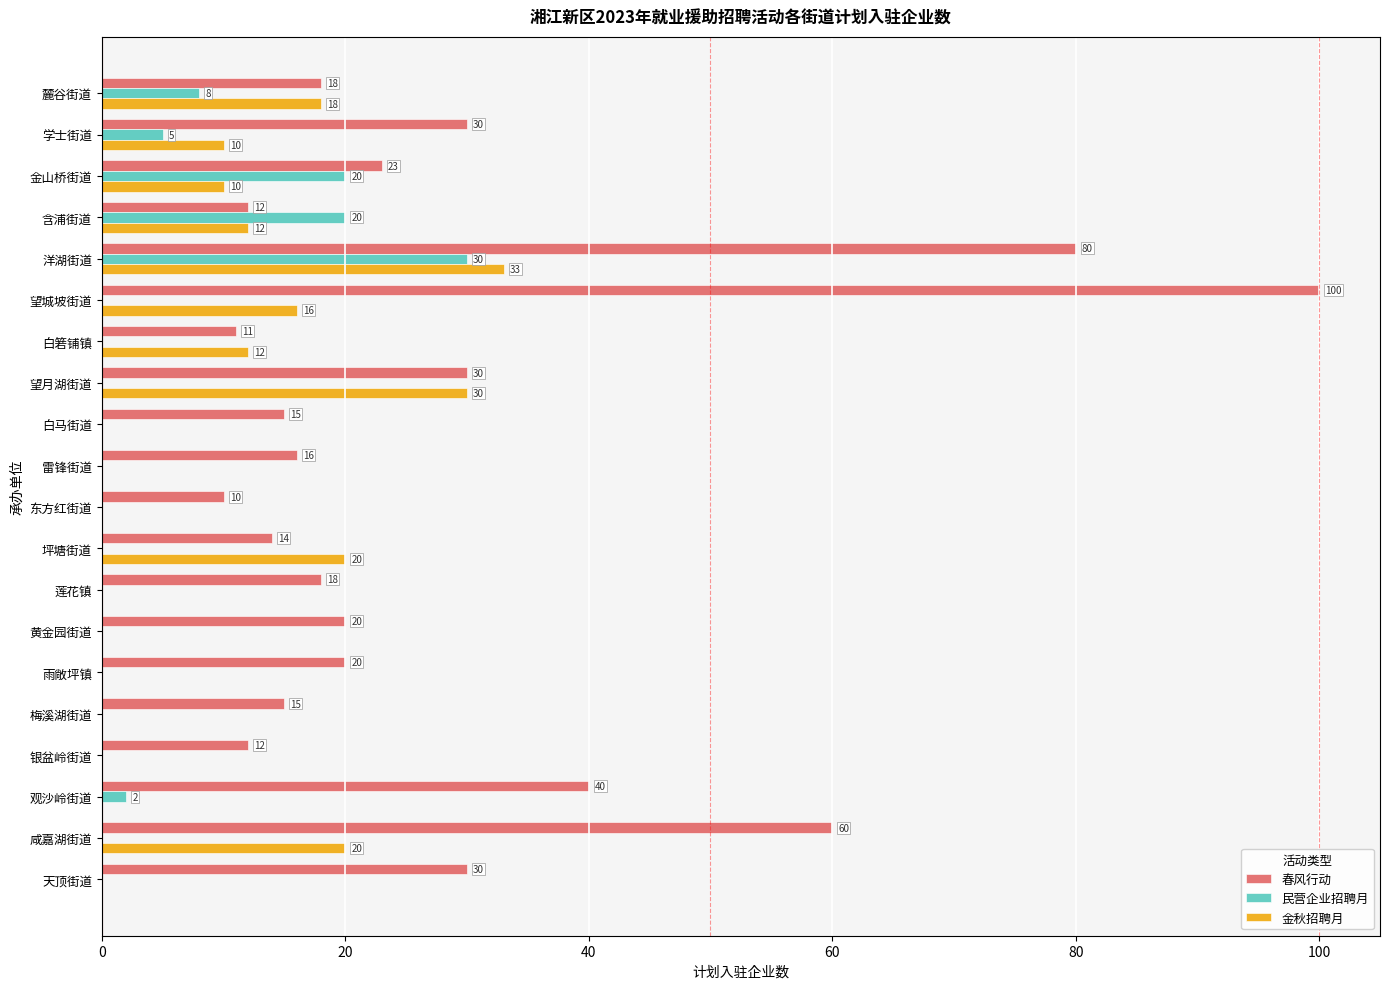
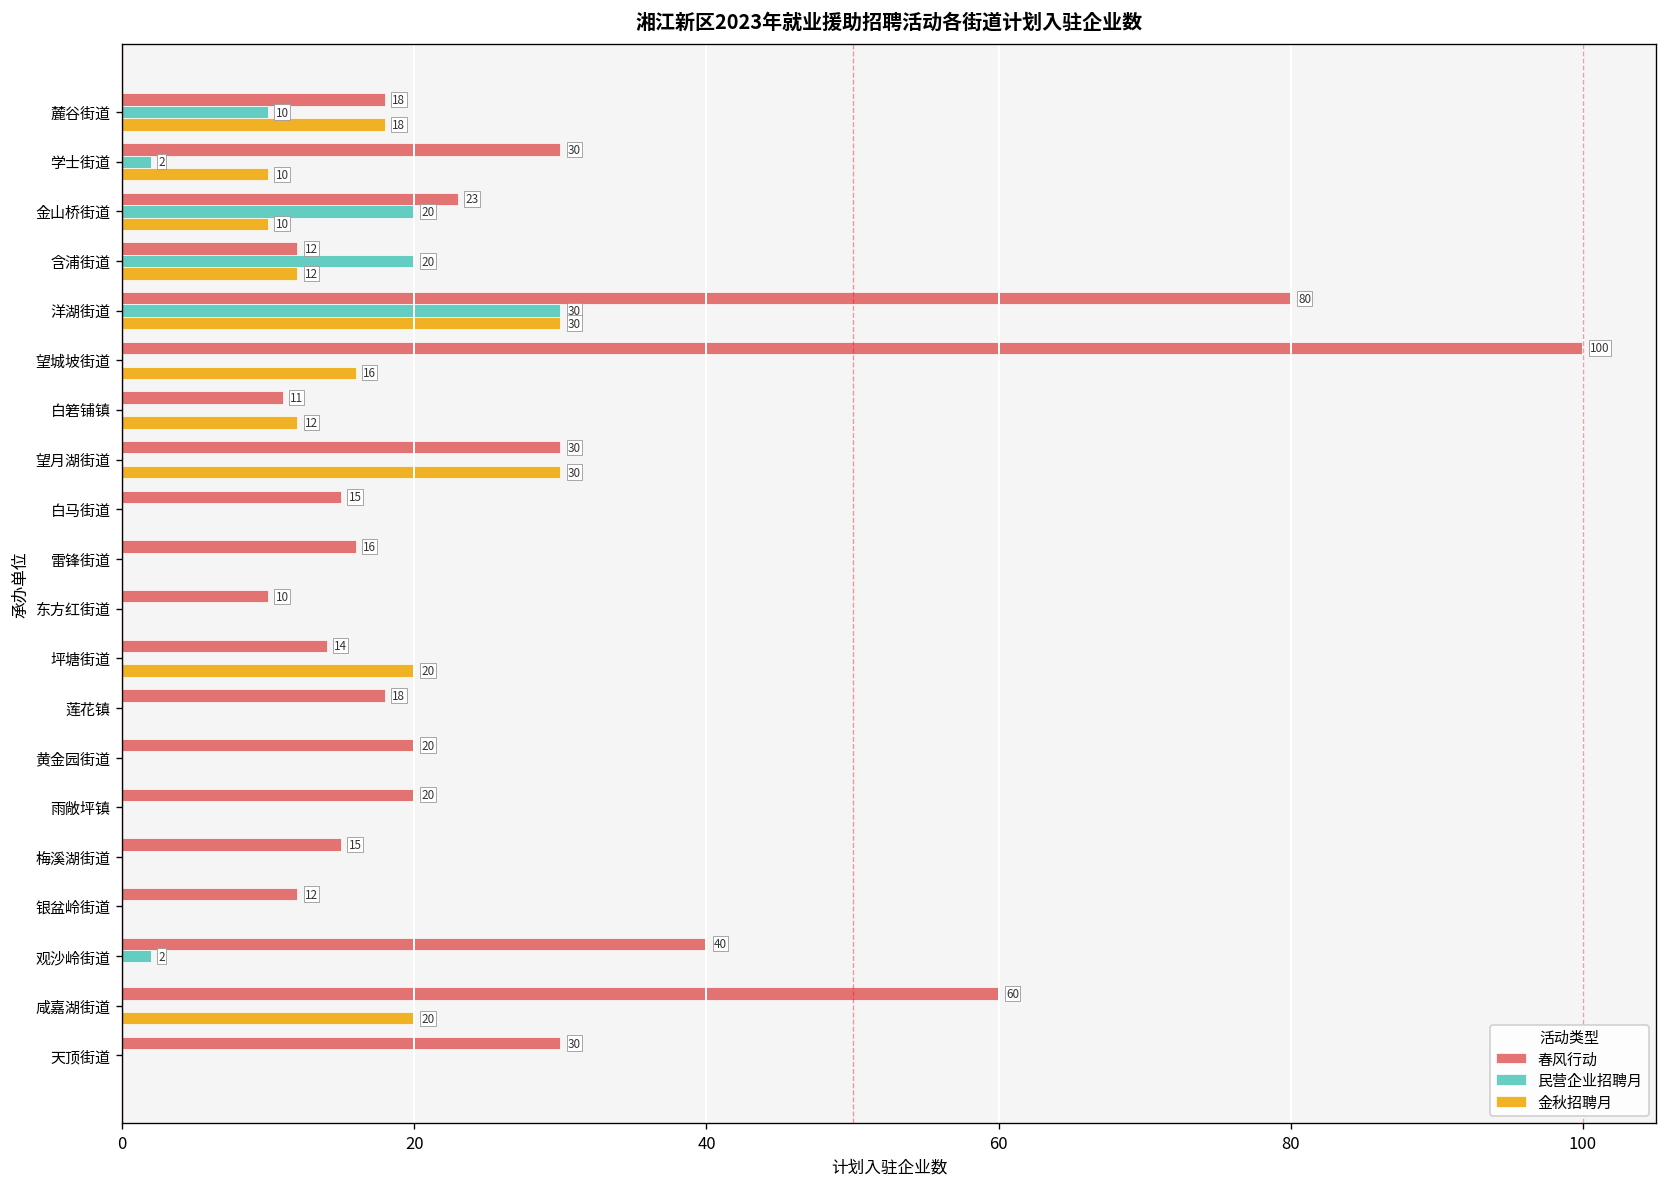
  {
    "民营企业招聘月": {
-     "麓谷街道": 8,
-     "学士街道": 5
+     "麓谷街道": 10,
+     "学士街道": 2
    },
    "金秋招聘月": {
-     "洋湖街道": 33
+     "洋湖街道": 30
    }
  }
